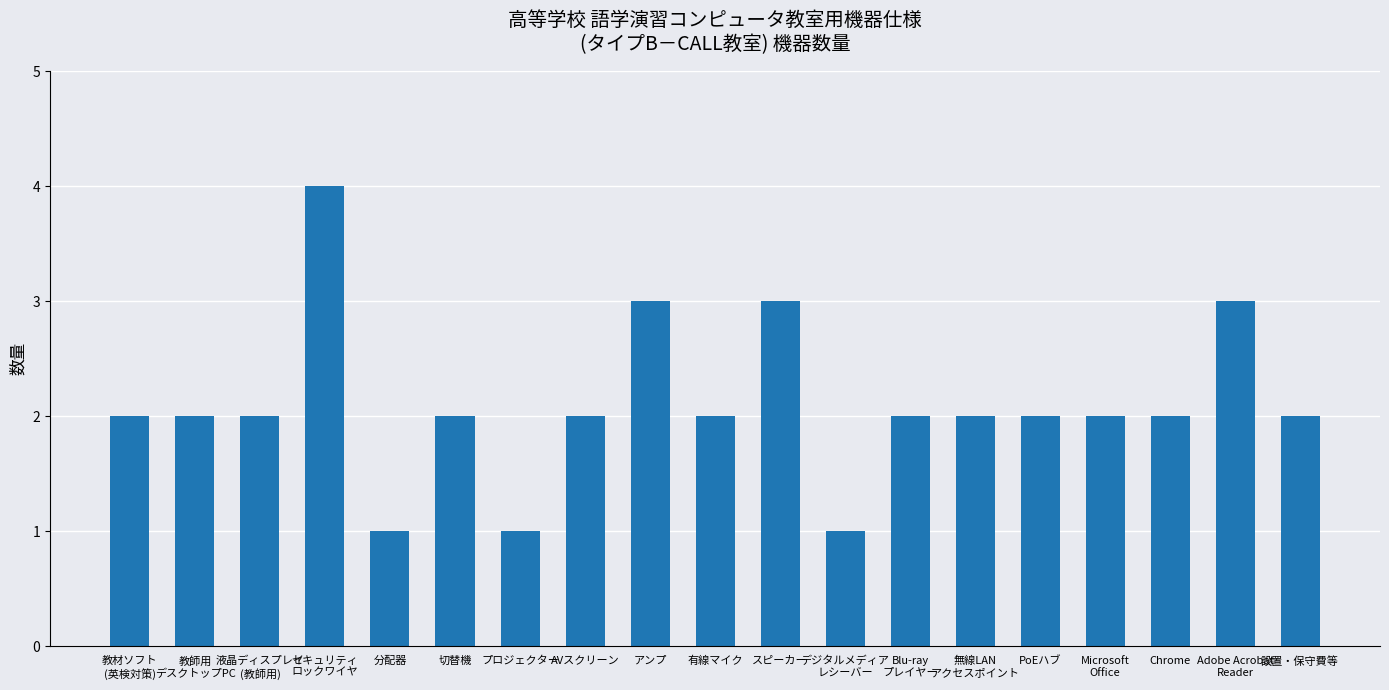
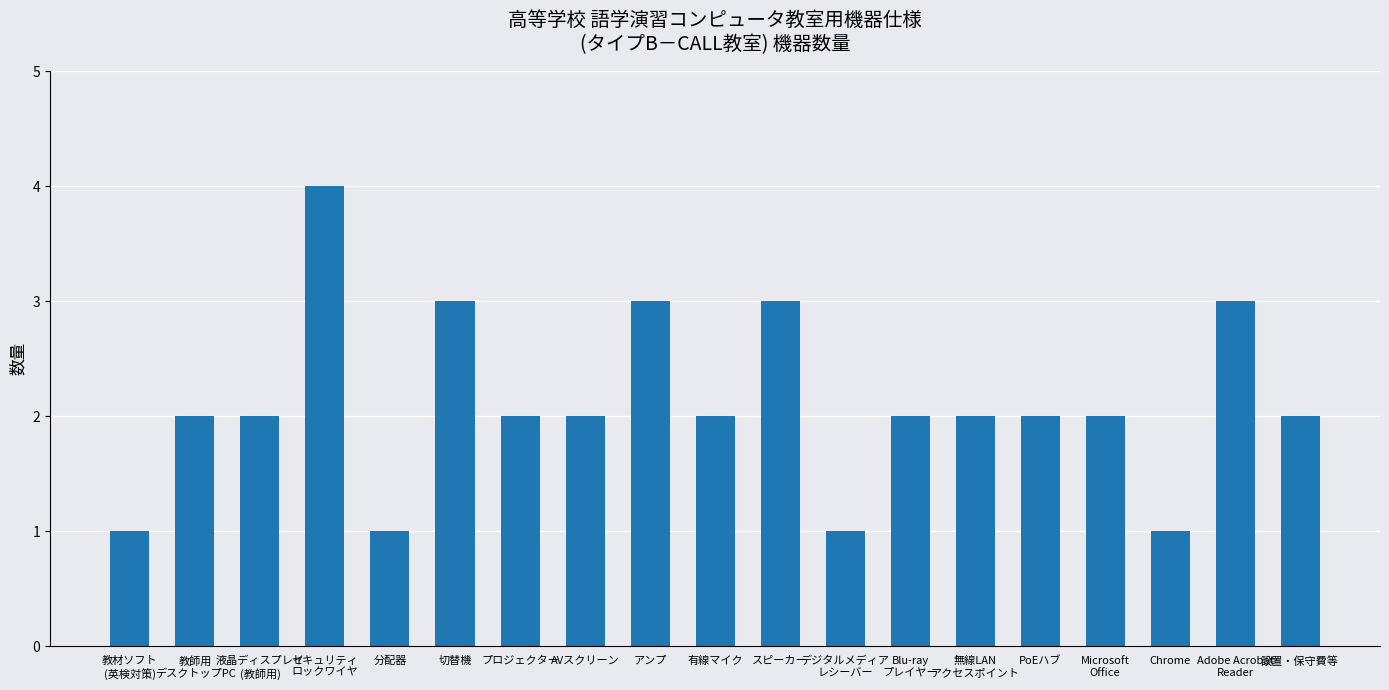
  {
-   "教材ソフト (英検対策)": 2,
+   "教材ソフト (英検対策)": 1,
    "分配器": 1,
-   "切替機": 2,
-   "プロジェクター": 1,
+   "切替機": 3,
+   "プロジェクター": 2,
    "AVスクリーン": 2,
    "アンプ": 3,
    "有線マイク": 2,
    "スピーカー": 3,
    "デジタルメディア レシーバー": 1,
    "Blu-ray プレイヤー": 2,
    "無線LAN アクセスポイント": 2,
    "PoEハブ": 2,
    "Microsoft Office": 2,
-   "Chrome": 2,
+   "Chrome": 1,
    "Adobe Acrobat Reader": 3
  }
